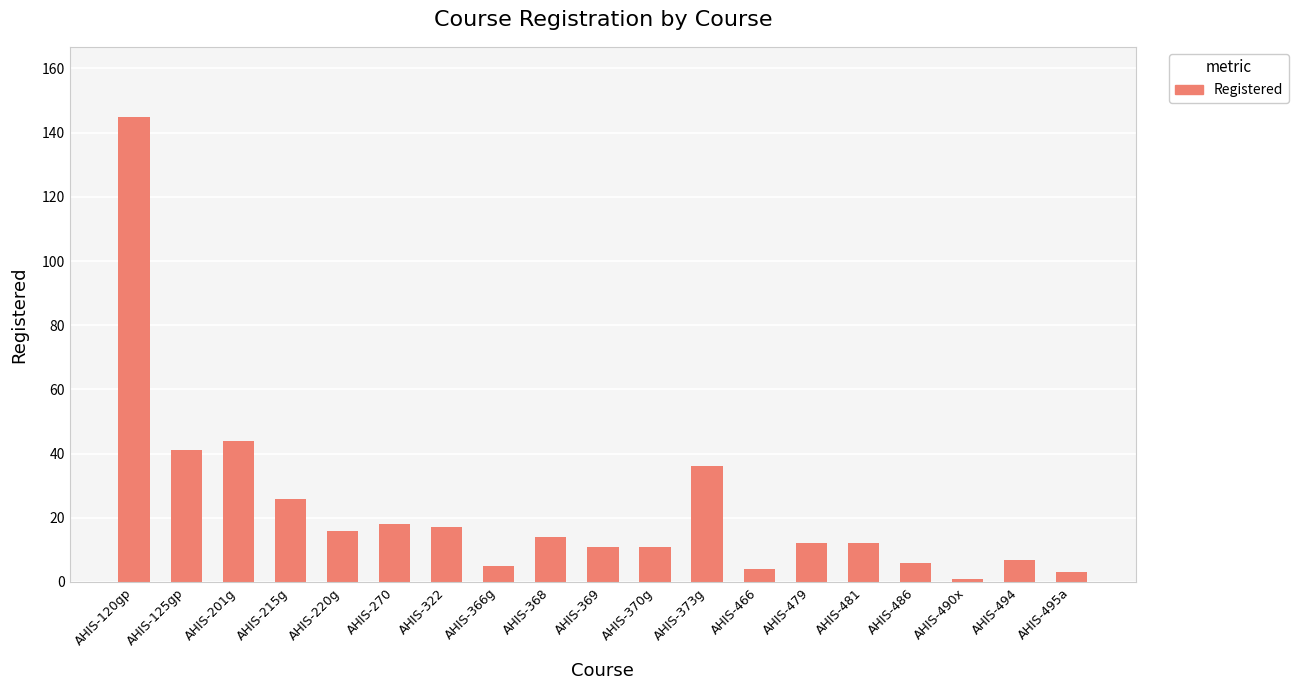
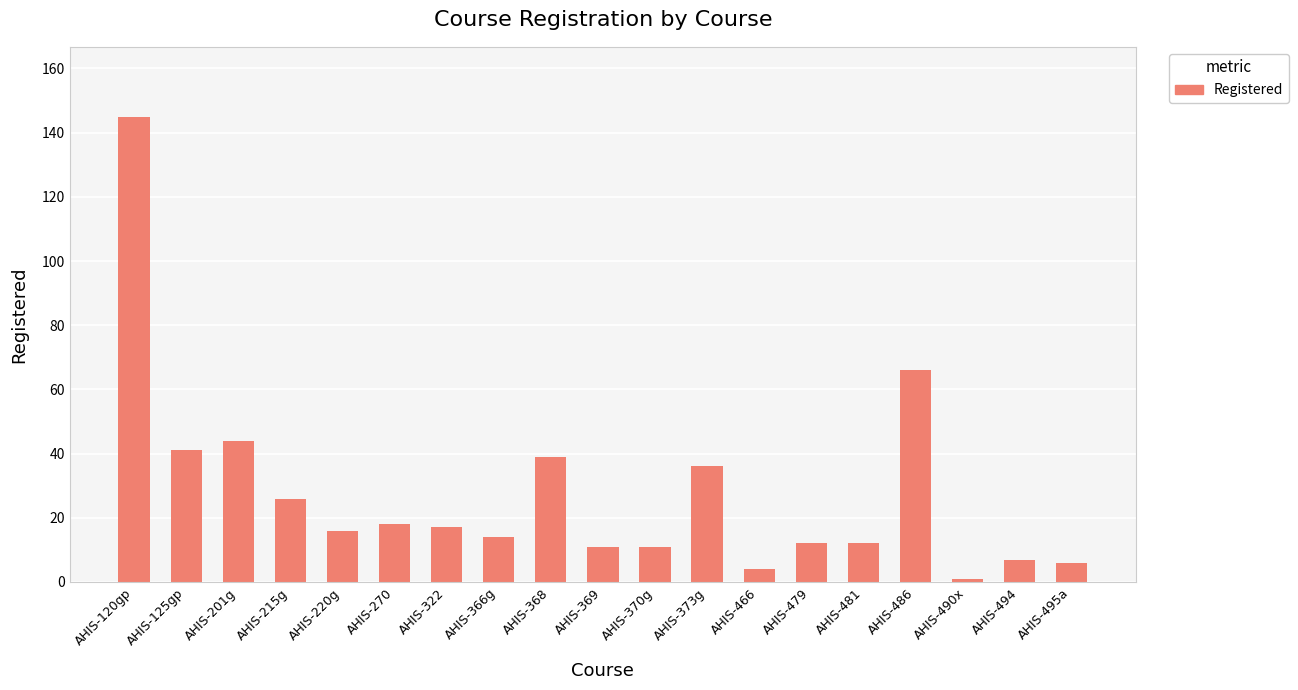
  {
    "AHIS-120gp": 145,
    "AHIS-125gp": 41,
    "AHIS-201g": 44,
    "AHIS-215g": 26,
    "AHIS-220g": 16,
    "AHIS-270": 18,
    "AHIS-322": 17,
-   "AHIS-366g": 5,
-   "AHIS-368": 14,
+   "AHIS-366g": 14,
+   "AHIS-368": 39,
    "AHIS-369": 11,
    "AHIS-370g": 11,
    "AHIS-373g": 36,
    "AHIS-466": 4,
    "AHIS-479": 12,
    "AHIS-481": 12,
-   "AHIS-486": 6,
+   "AHIS-486": 66,
    "AHIS-490x": 1,
    "AHIS-494": 7,
-   "AHIS-495a": 3
+   "AHIS-495a": 6
  }
